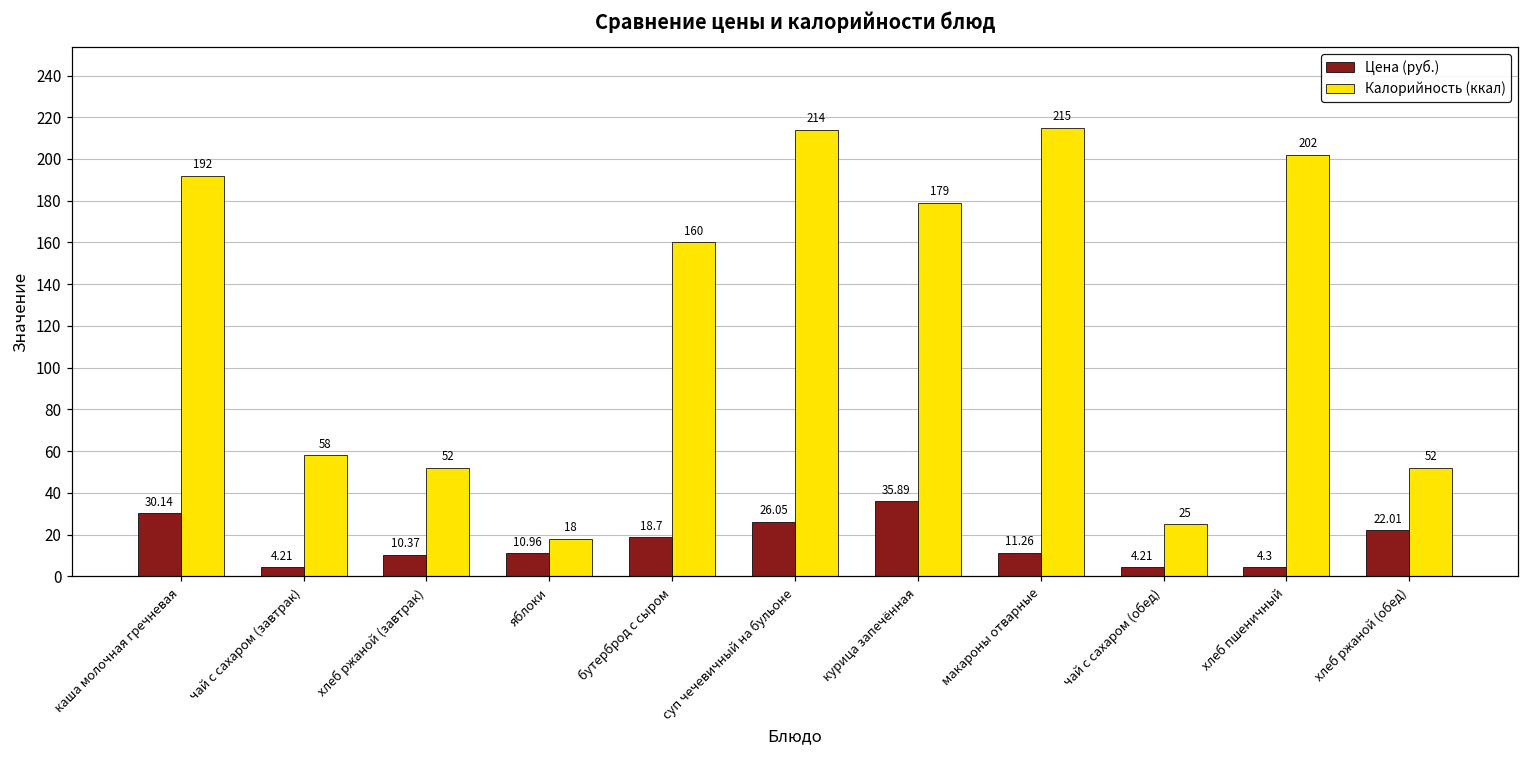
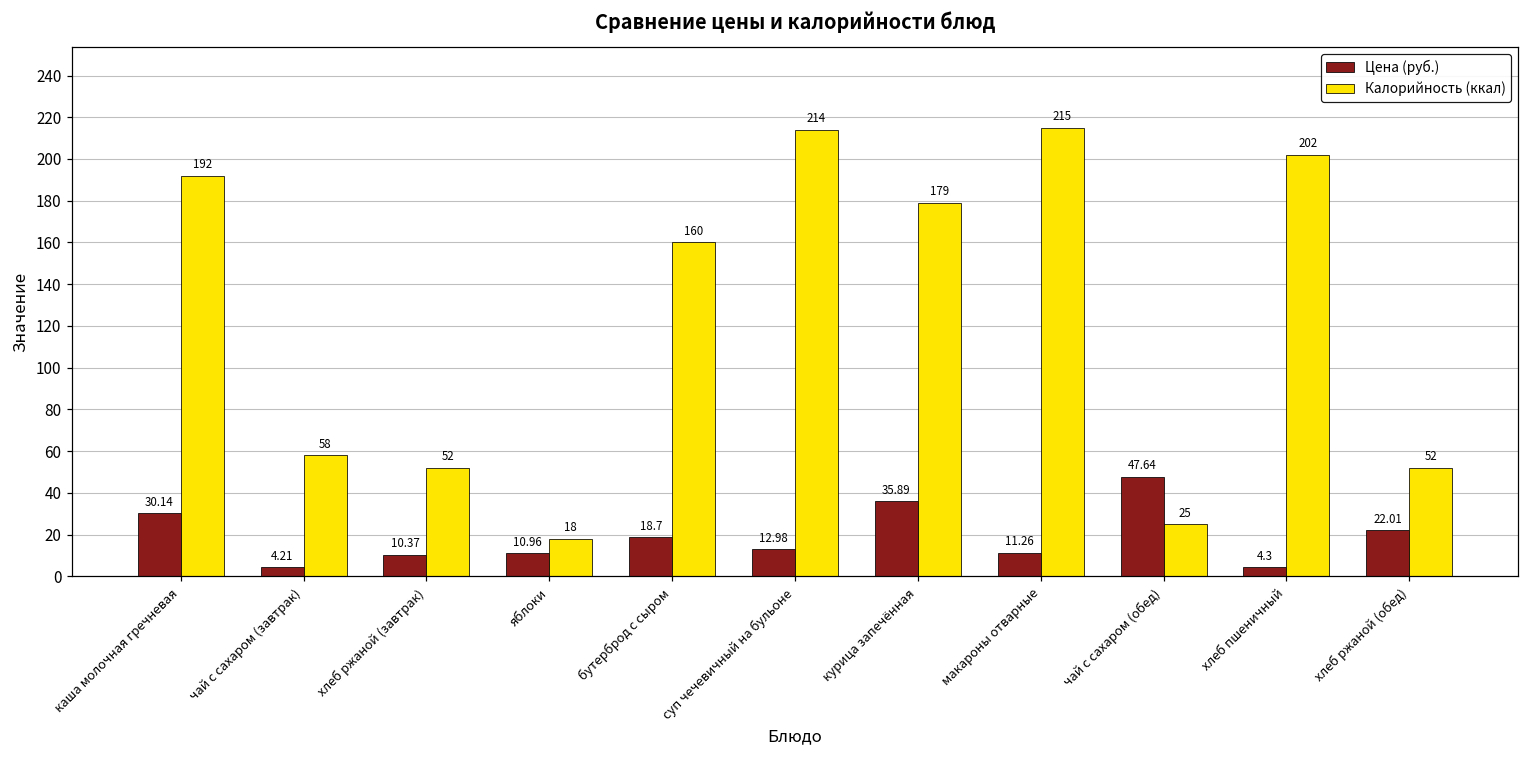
  {
    "Цена (руб.)": {
      "каша молочная гречневая": 30.14,
      "чай с сахаром (завтрак)": 4.21,
      "хлеб ржаной (завтрак)": 10.37,
      "яблоки": 10.96,
      "бутерброд с сыром": 18.7,
-     "суп чечевичный на бульоне": 26.05,
+     "суп чечевичный на бульоне": 12.98,
      "курица запечённая": 35.89,
      "макароны отварные": 11.26,
-     "чай с сахаром (обед)": 4.21,
+     "чай с сахаром (обед)": 47.64,
      "хлеб пшеничный": 4.3,
      "хлеб ржаной (обед)": 22.01
    },
    "Калорийность (ккал)": {
      "каша молочная гречневая": 192,
      "чай с сахаром (завтрак)": 58,
      "хлеб ржаной (завтрак)": 52,
      "яблоки": 18,
      "бутерброд с сыром": 160,
      "суп чечевичный на бульоне": 214,
      "курица запечённая": 179,
      "макароны отварные": 215,
      "чай с сахаром (обед)": 25,
      "хлеб пшеничный": 202,
      "хлеб ржаной (обед)": 52
    }
  }
